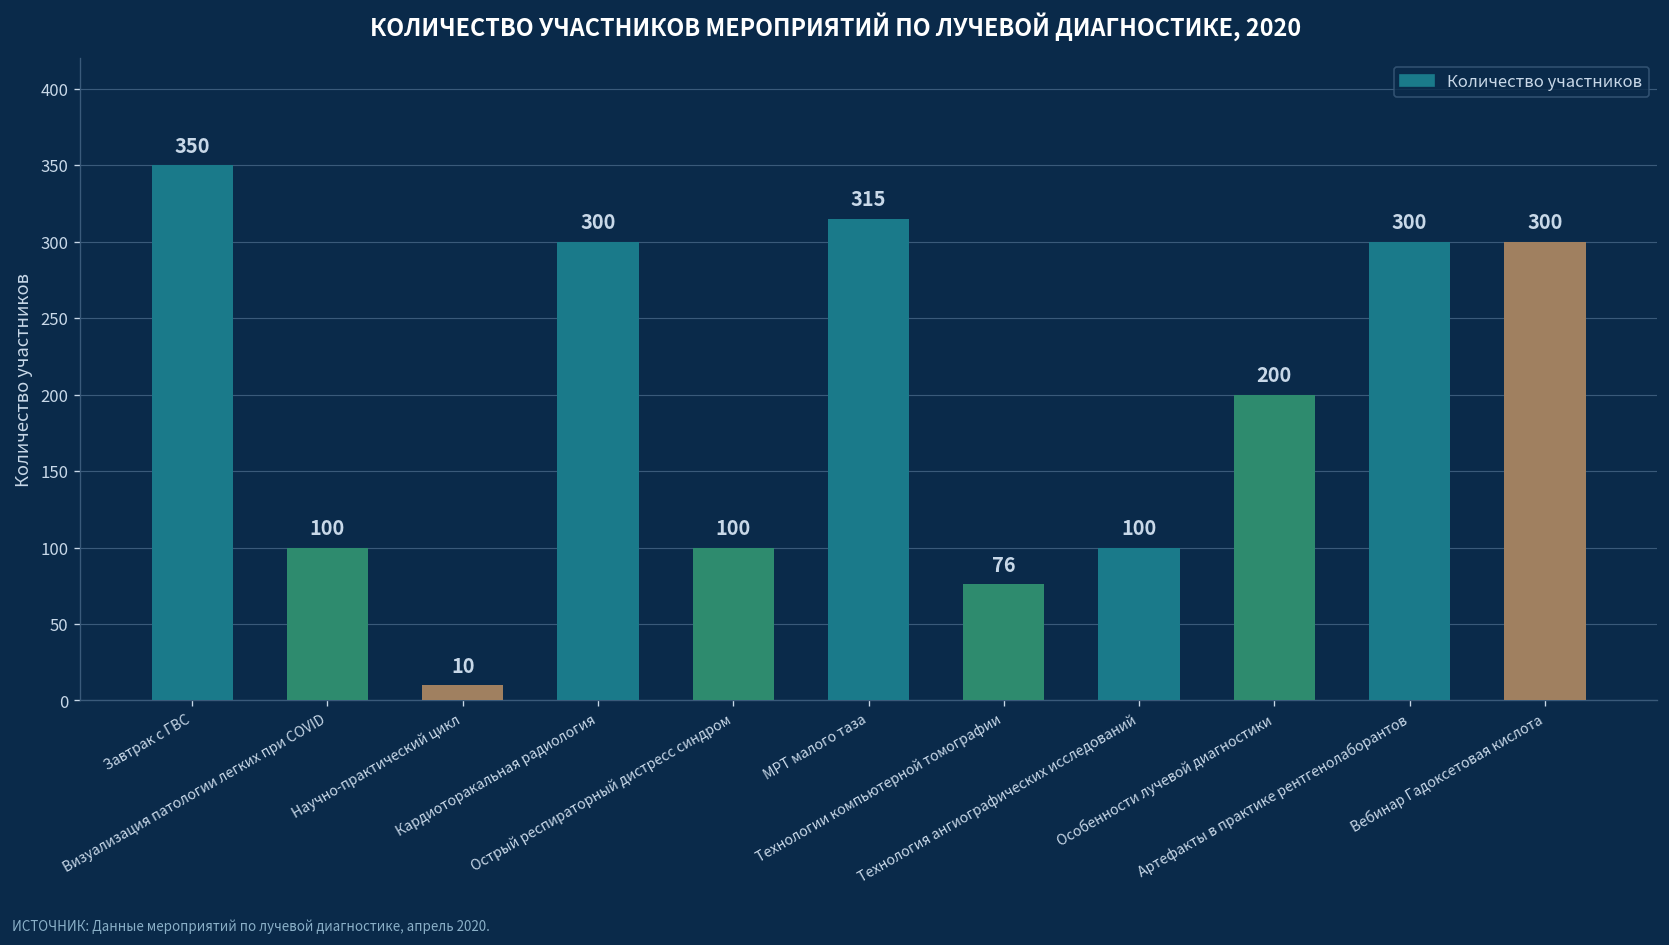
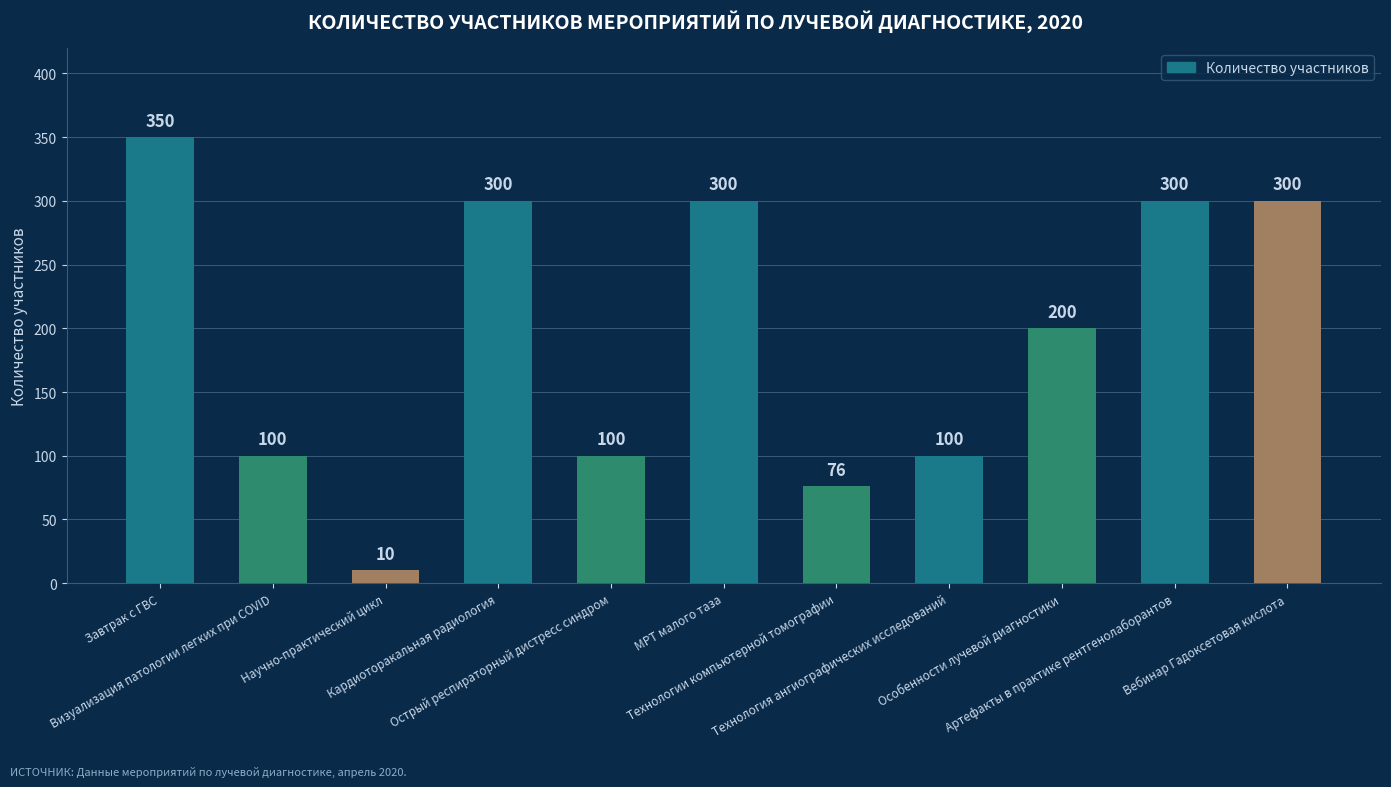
  {
    "Завтрак с ГВС": 350,
    "Визуализация патологии легких при COVID": 100,
    "Научно-практический цикл": 10,
    "Кардиоторакальная радиология": 300,
    "Острый респираторный дистресс синдром": 100,
-   "МРТ малого таза": 315,
+   "МРТ малого таза": 300,
    "Технологии компьютерной томографии": 76,
    "Технология ангиографических исследований": 100,
    "Особенности лучевой диагностики": 200,
    "Артефакты в практике рентгенолаборантов": 300,
    "Вебинар Гадоксетовая кислота": 300
  }
